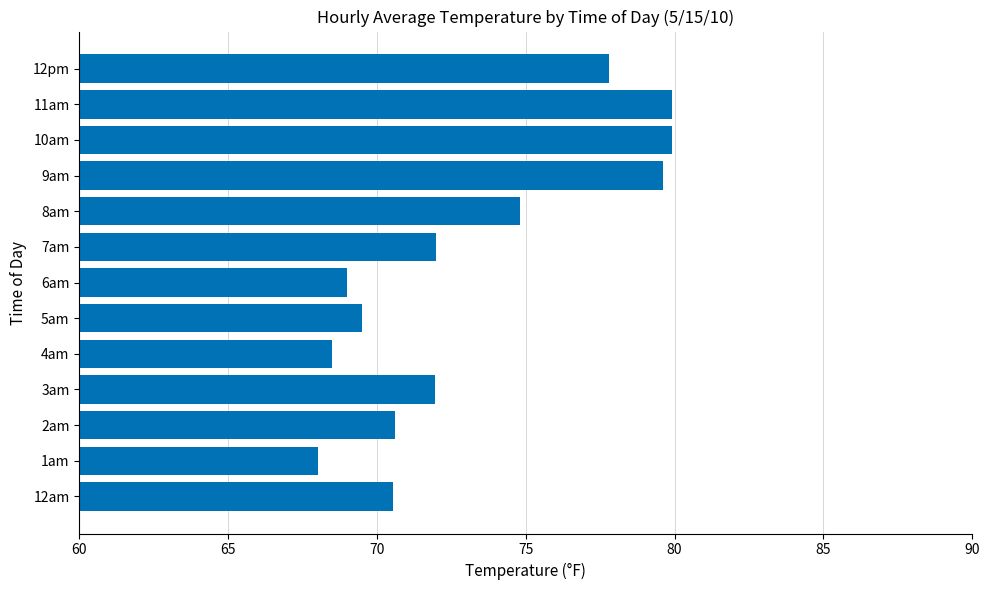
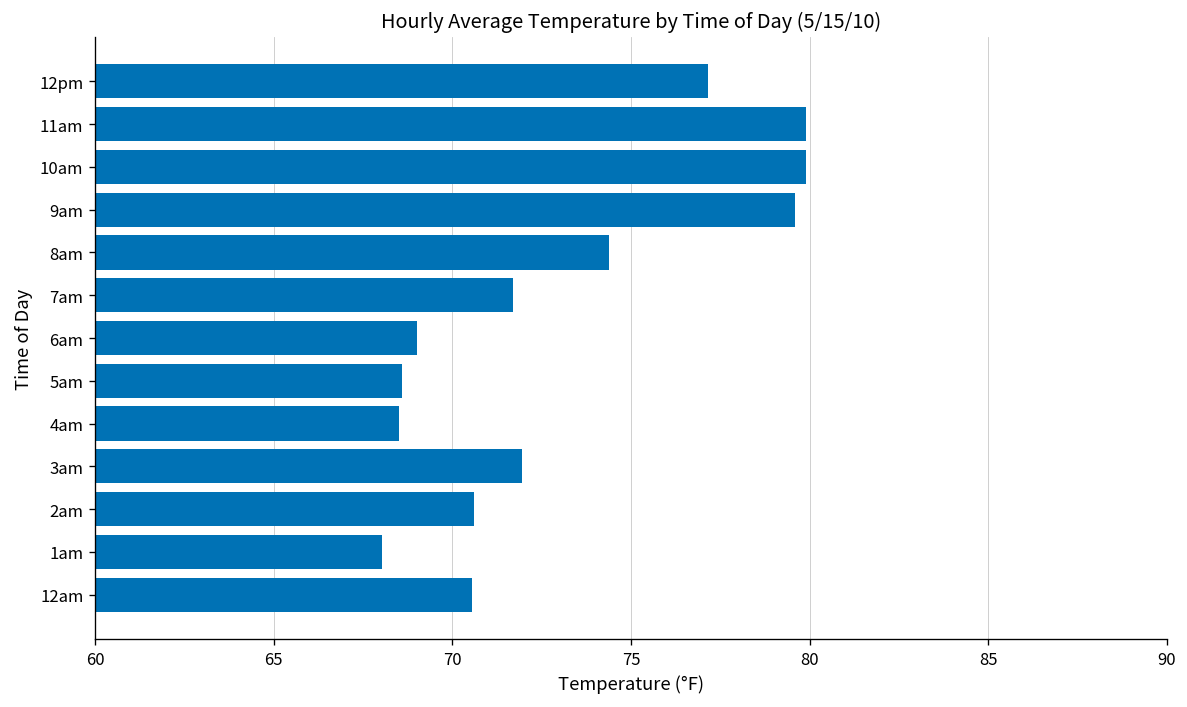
  {
-   "12pm": 77.8,
+   "12pm": 77.2,
    "11am": 79.9,
    "10am": 79.9,
    "9am": 79.6,
-   "8am": 74.8,
-   "7am": 72.0,
+   "8am": 74.4,
+   "7am": 71.7,
    "6am": 69.0,
-   "5am": 69.5,
+   "5am": 68.6,
    "4am": 68.5,
    "3am": 72.0,
    "2am": 70.6,
    "1am": 68.0,
    "12am": 70.6
  }
